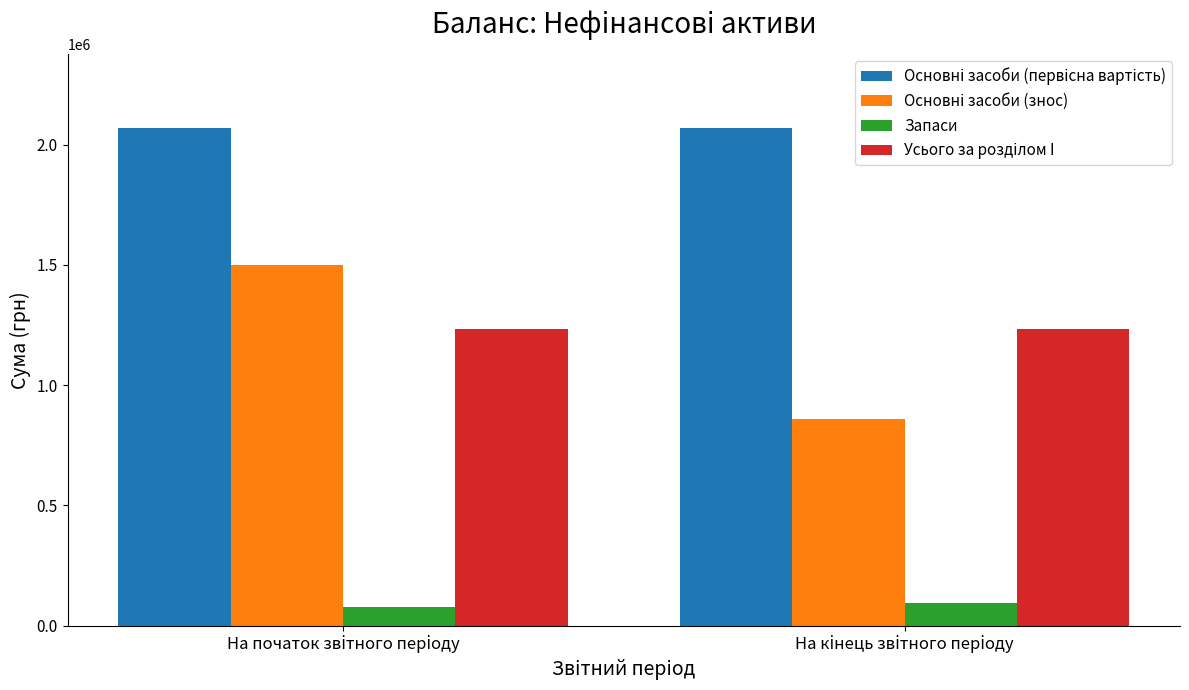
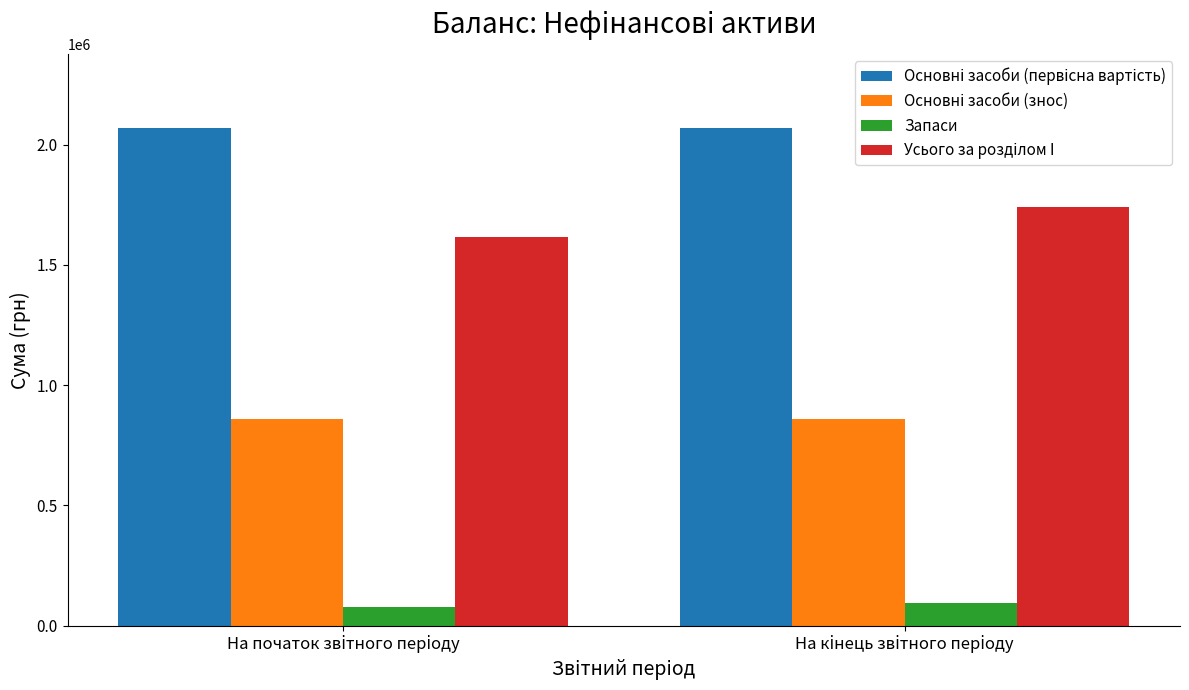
  {
    "Основні засоби (первісна вартість)": {
      "На початок звітного періоду": 2070000,
      "На кінець звітного періоду": 2070000
    },
    "Основні засоби (знос)": {
-     "На початок звітного періоду": 1500000,
+     "На початок звітного періоду": 860000,
      "На кінець звітного періоду": 860000
    },
    "Запаси": {
      "На початок звітного періоду": 80000,
      "На кінець звітного періоду": 90000
    },
    "Усього за розділом І": {
-     "На початок звітного періоду": 1230000,
-     "На кінець звітного періоду": 1240000
+     "На початок звітного періоду": 1620000,
+     "На кінець звітного періоду": 1740000
    }
  }
